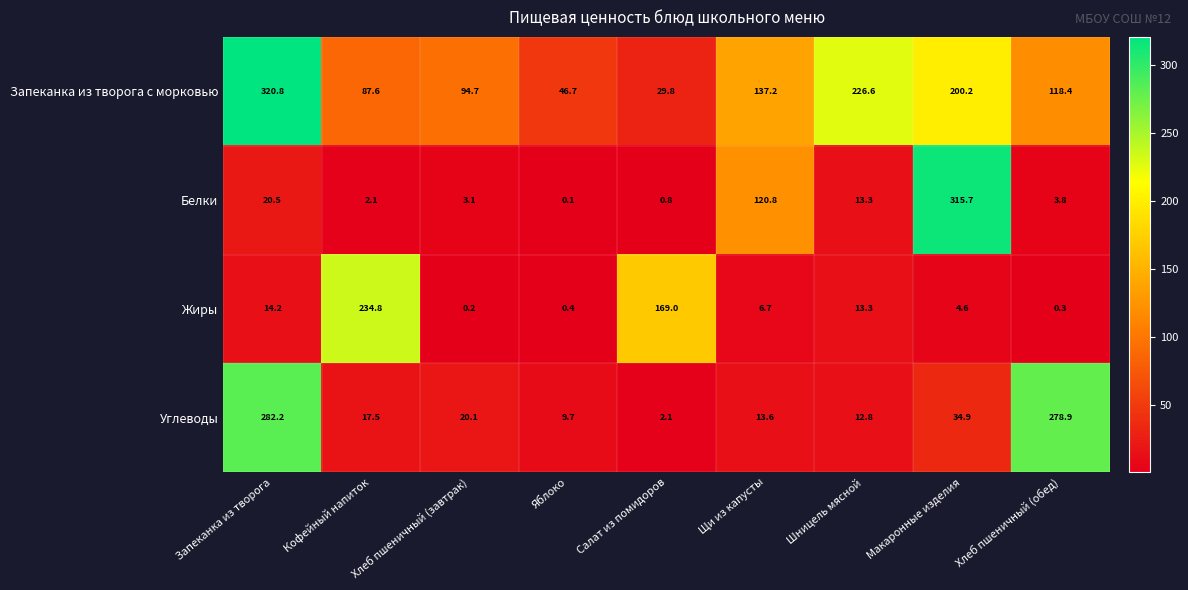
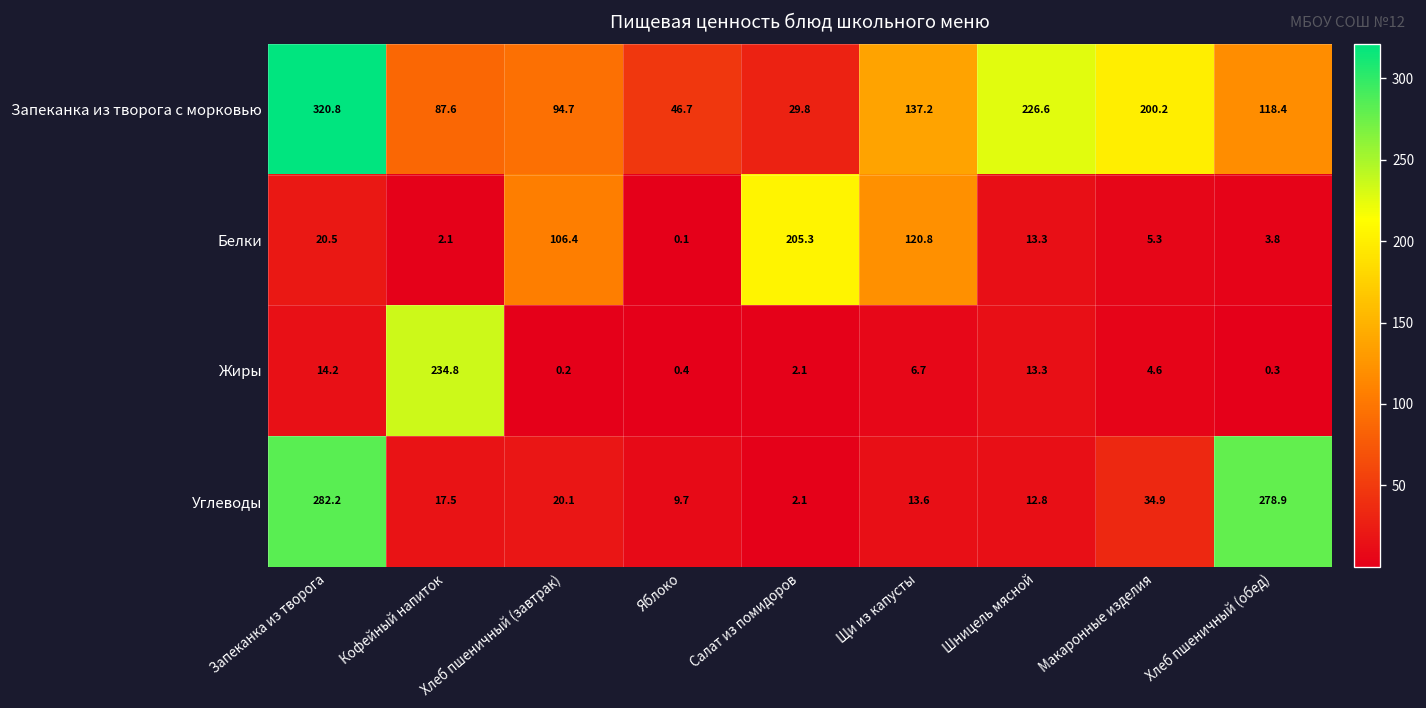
  {
    "Запеканка из творога с морковью": {
      "Запеканка из творога": 320.8,
      "Кофейный напиток": 87.6,
      "Хлеб пшеничный (завтрак)": 94.7,
      "Яблоко": 46.7,
      "Салат из помидоров": 29.8,
      "Щи из капусты": 137.2,
      "Шницель мясной": 226.6,
      "Макаронные изделия": 200.2,
      "Хлеб пшеничный (обед)": 118.4
    },
    "Белки": {
      "Запеканка из творога": 20.5,
      "Кофейный напиток": 2.1,
-     "Хлеб пшеничный (завтрак)": 3.1,
+     "Хлеб пшеничный (завтрак)": 106.4,
      "Яблоко": 0.1,
-     "Салат из помидоров": 0.8,
+     "Салат из помидоров": 205.3,
      "Щи из капусты": 120.8,
      "Шницель мясной": 13.3,
-     "Макаронные изделия": 315.7,
+     "Макаронные изделия": 5.3,
      "Хлеб пшеничный (обед)": 3.8
    },
    "Жиры": {
      "Запеканка из творога": 14.2,
      "Кофейный напиток": 234.8,
      "Хлеб пшеничный (завтрак)": 0.2,
      "Яблоко": 0.4,
-     "Салат из помидоров": 169.0,
+     "Салат из помидоров": 2.1,
      "Щи из капусты": 6.7,
      "Шницель мясной": 13.3,
      "Макаронные изделия": 4.6,
      "Хлеб пшеничный (обед)": 0.3
    },
    "Углеводы": {
      "Запеканка из творога": 282.2,
      "Кофейный напиток": 17.5,
      "Хлеб пшеничный (завтрак)": 20.1,
      "Яблоко": 9.7,
      "Салат из помидоров": 2.1,
      "Щи из капусты": 13.6,
      "Шницель мясной": 12.8,
      "Макаронные изделия": 34.9,
      "Хлеб пшеничный (обед)": 278.9
    }
  }
